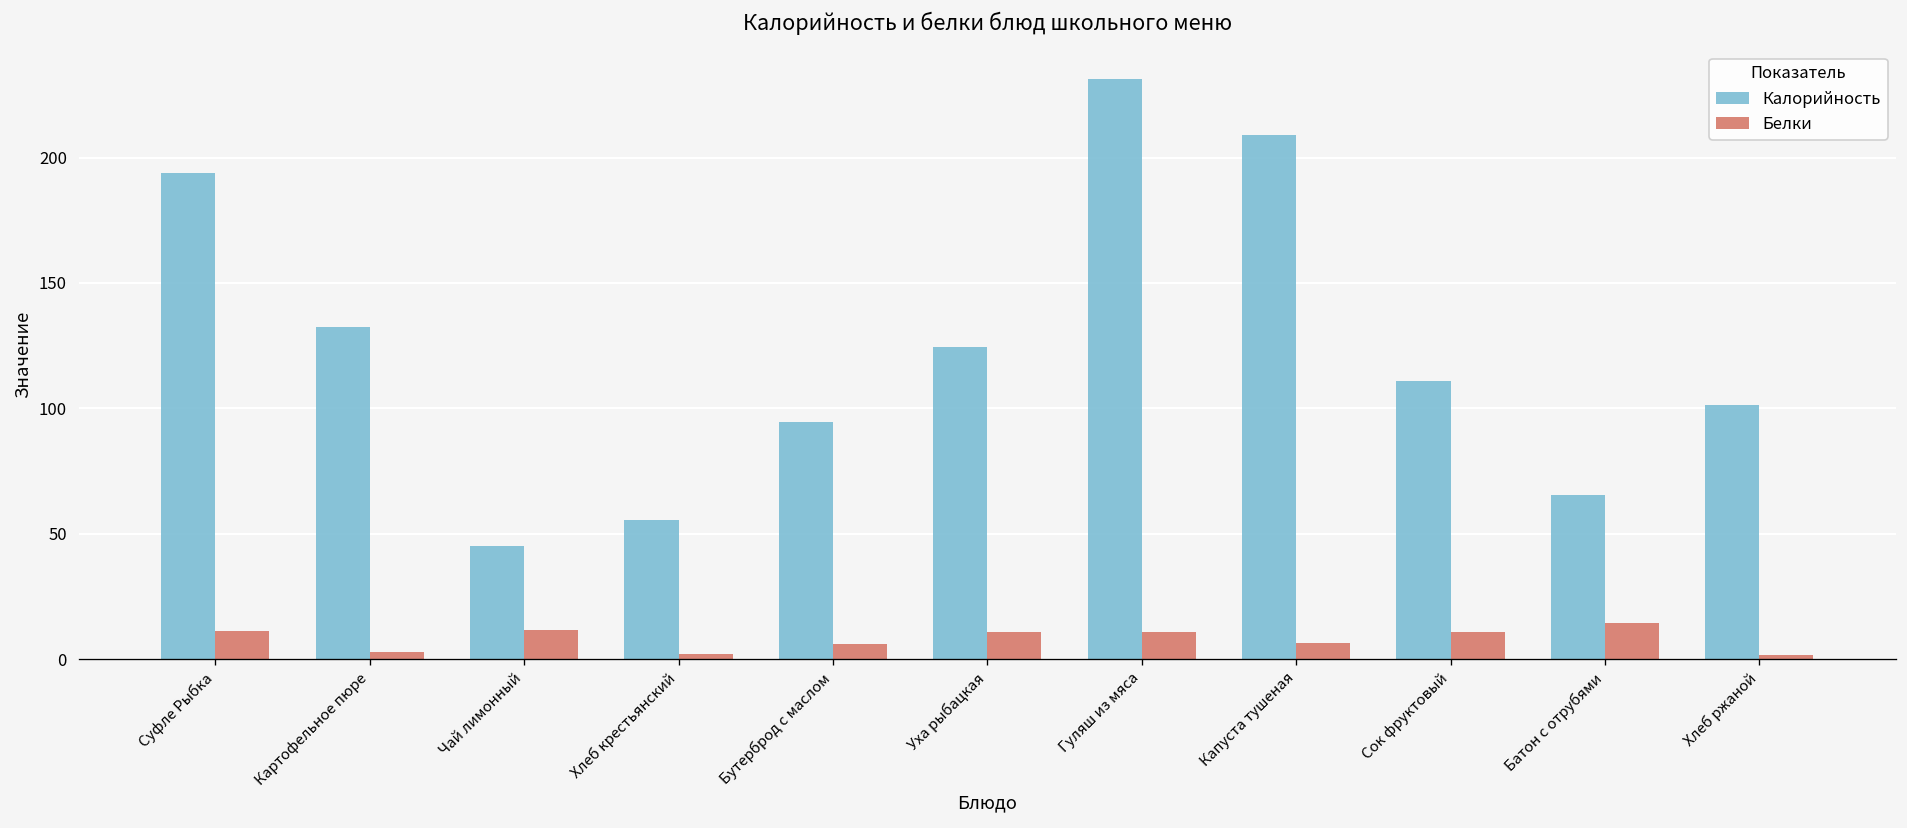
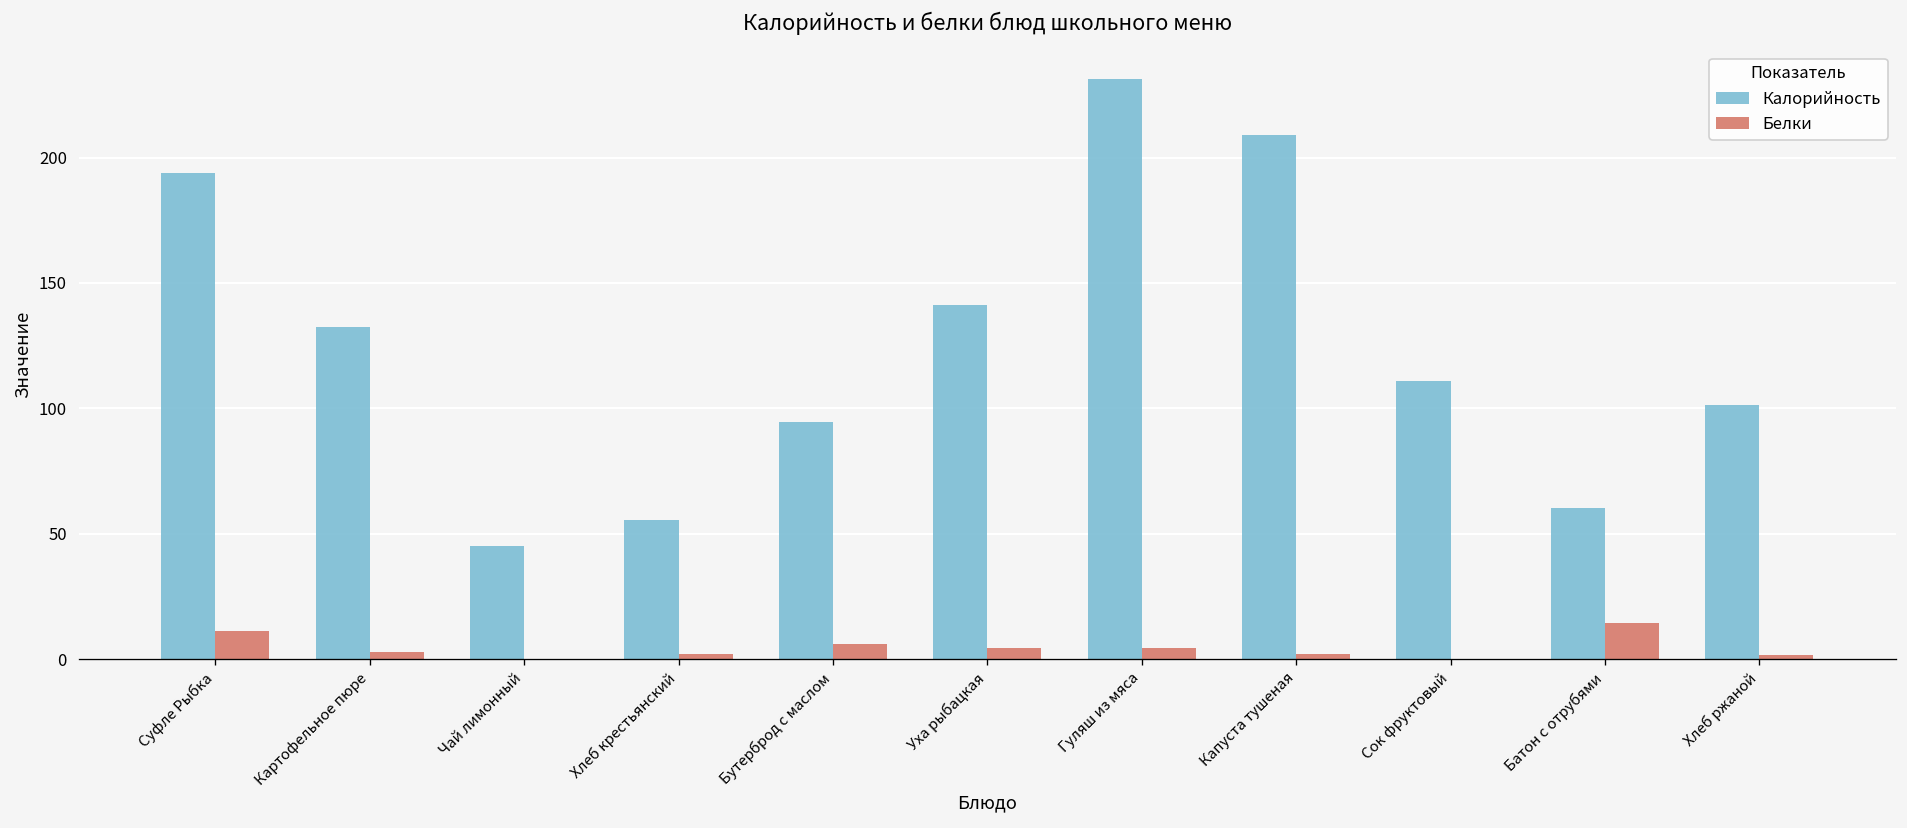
  {
    "Калорийность": {
      "Суфле Рыбка": 194,
      "Картофельное пюре": 133,
      "Чай лимонный": 45,
      "Хлеб крестьянский": 55,
      "Бутерброд с маслом": 95,
-     "Уха рыбацкая": 125,
+     "Уха рыбацкая": 141,
      "Гуляш из мяса": 231,
      "Капуста тушеная": 209,
      "Сок фруктовый": 111,
-     "Батон с отрубями": 66,
+     "Батон с отрубями": 60,
      "Хлеб ржаной": 101
    },
    "Белки": {
      "Суфле Рыбка": 11,
      "Картофельное пюре": 3,
-     "Чай лимонный": 12,
+     "Чай лимонный": 0,
      "Хлеб крестьянский": 2,
      "Бутерброд с маслом": 6,
-     "Уха рыбацкая": 11,
-     "Гуляш из мяса": 11,
-     "Капуста тушеная": 7,
-     "Сок фруктовый": 11,
+     "Уха рыбацкая": 5,
+     "Гуляш из мяса": 5,
+     "Капуста тушеная": 2,
+     "Сок фруктовый": 0,
      "Батон с отрубями": 15,
      "Хлеб ржаной": 2
    }
  }
